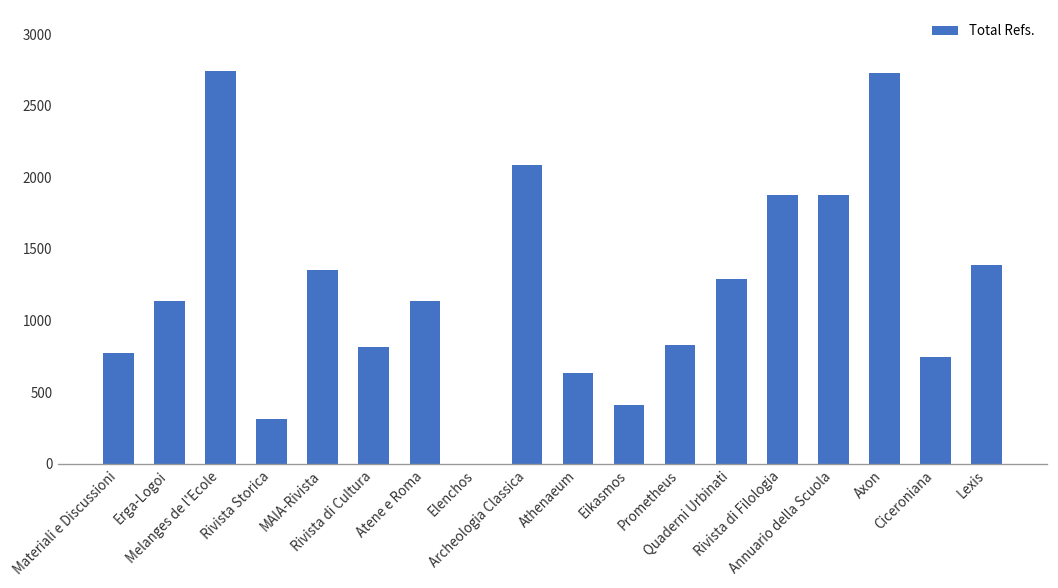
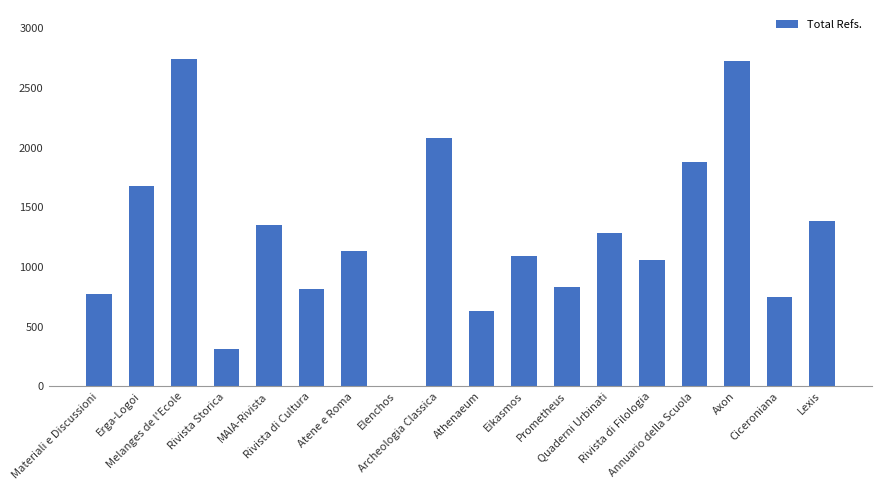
  {
    "Materiali e Discussioni": 770,
-   "Erga-Logoi": 1140,
+   "Erga-Logoi": 1680,
    "Melanges de l'Ecole": 2740,
    "Rivista Storica": 320,
    "MAIA-Rivista": 1350,
    "Rivista di Cultura": 810,
    "Atene e Roma": 1130,
    "Elenchos": 0,
    "Archeologia Classica": 2080,
    "Athenaeum": 630,
-   "Eikasmos": 410,
+   "Eikasmos": 1100,
    "Prometheus": 830,
    "Quaderni Urbinati": 1290,
-   "Rivista di Filologia": 1880,
+   "Rivista di Filologia": 1060,
    "Annuario della Scuola": 1880,
    "Axon": 2730,
    "Ciceroniana": 750,
    "Lexis": 1390
  }
